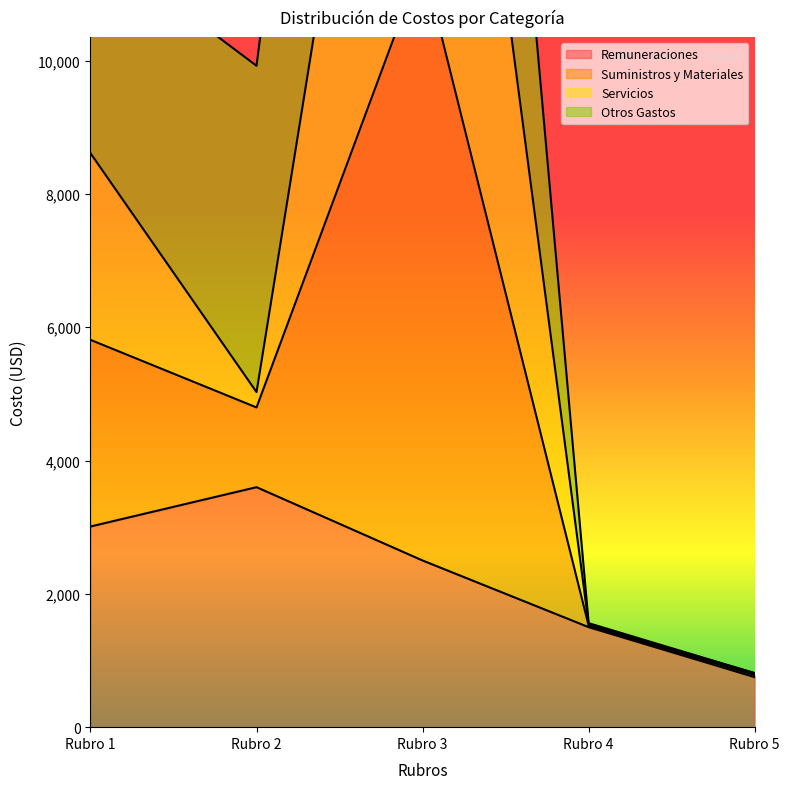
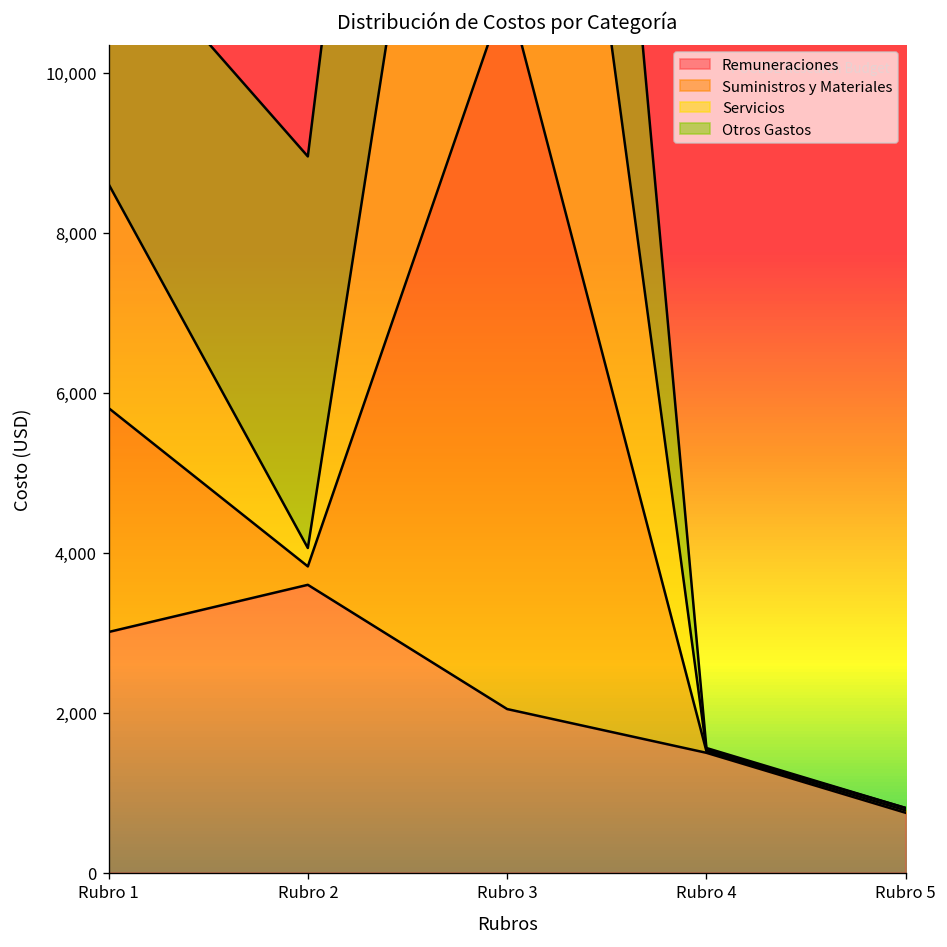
  {
    "Remuneraciones": {
      "Rubro 1": "3,000",
      "Rubro 2": "3,600",
-     "Rubro 3": "2,500"
+     "Rubro 3": "2,000"
    },
    "Suministros y Materiales": {
      "Rubro 1": "2,800",
-     "Rubro 2": "1,200"
+     "Rubro 2": "200"
    },
    "Servicios": {
      "Rubro 1": "2,800",
      "Rubro 2": "200"
    },
    "Otros Gastos": {
      "Rubro 2": "4,900"
    }
  }
